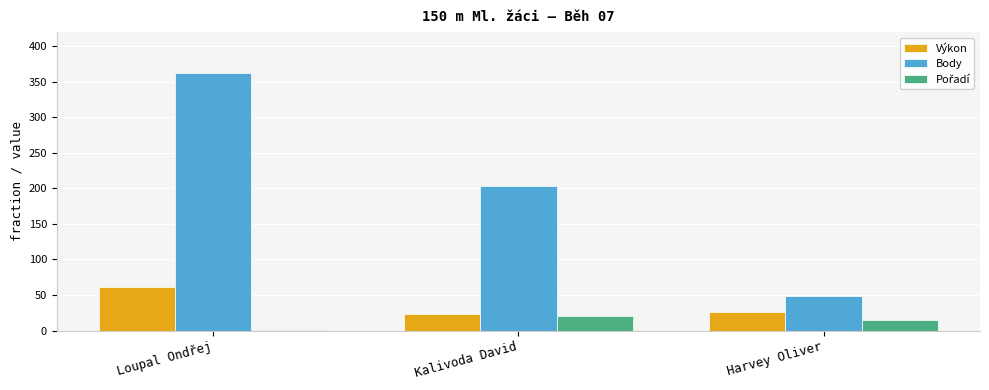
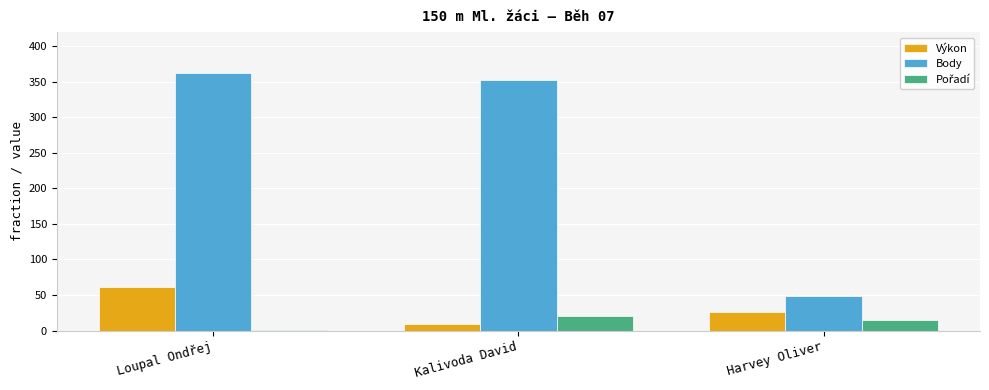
  {
    "Výkon": {
      "Loupal Ondřej": 60,
-     "Kalivoda David": 20,
+     "Kalivoda David": 10,
      "Harvey Oliver": 30
    },
    "Body": {
      "Loupal Ondřej": 360,
-     "Kalivoda David": 200,
+     "Kalivoda David": 350,
      "Harvey Oliver": 50
    },
    "Pořadí": {
      "Kalivoda David": 20,
      "Harvey Oliver": 20
    }
  }
